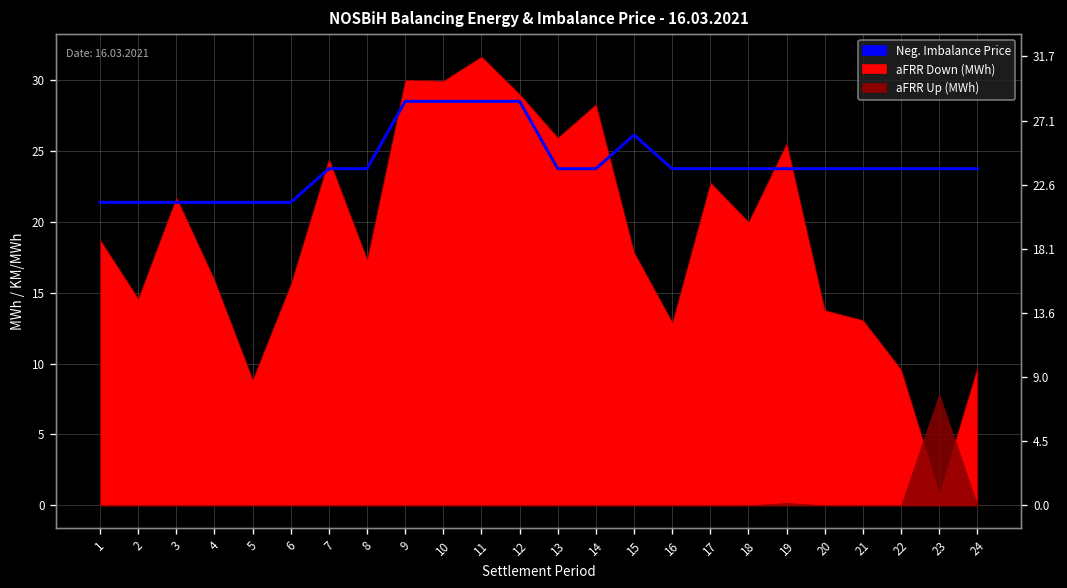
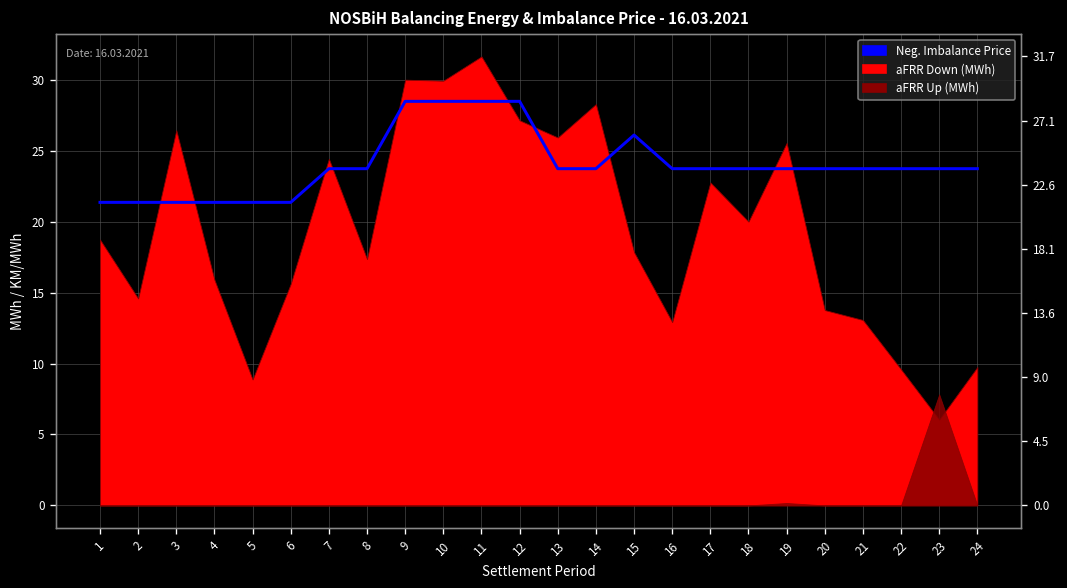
  {
    "aFRR Down (MWh)": {
      "1": 18.7,
      "2": 14.6,
-     "3": 21.7,
+     "3": 26.5,
      "4": 15.9,
      "5": 8.9,
      "6": 15.6,
      "7": 24.4,
      "8": 17.4,
      "9": 30.0,
      "10": 30.0,
      "11": 31.7,
-     "12": 29.0,
+     "12": 27.2,
      "13": 25.9,
      "14": 28.3,
      "15": 17.9,
      "16": 12.9,
      "17": 22.8,
      "18": 20.0,
      "19": 25.6,
      "20": 13.8,
      "21": 13.1,
      "22": 9.6,
-     "23": 0.9,
+     "23": 6.1,
      "24": 9.8
    },
    "aFRR Up (MWh)": {
      "1": 0.0,
      "2": 0.0,
      "3": 0.0,
      "4": 0.0,
      "5": 0.0,
      "6": 0.0,
      "7": 0.0,
      "8": 0.0,
      "9": 0.0,
      "10": 0.0,
      "11": 0.0,
      "12": 0.0,
      "13": 0.0,
      "14": 0.0,
      "15": 0.0,
      "16": 0.0,
      "17": 0.0,
      "18": 0.0,
      "20": 0.0,
      "21": 0.0,
      "22": 0.0,
      "23": 7.8,
      "24": 0.0
    }
  }
